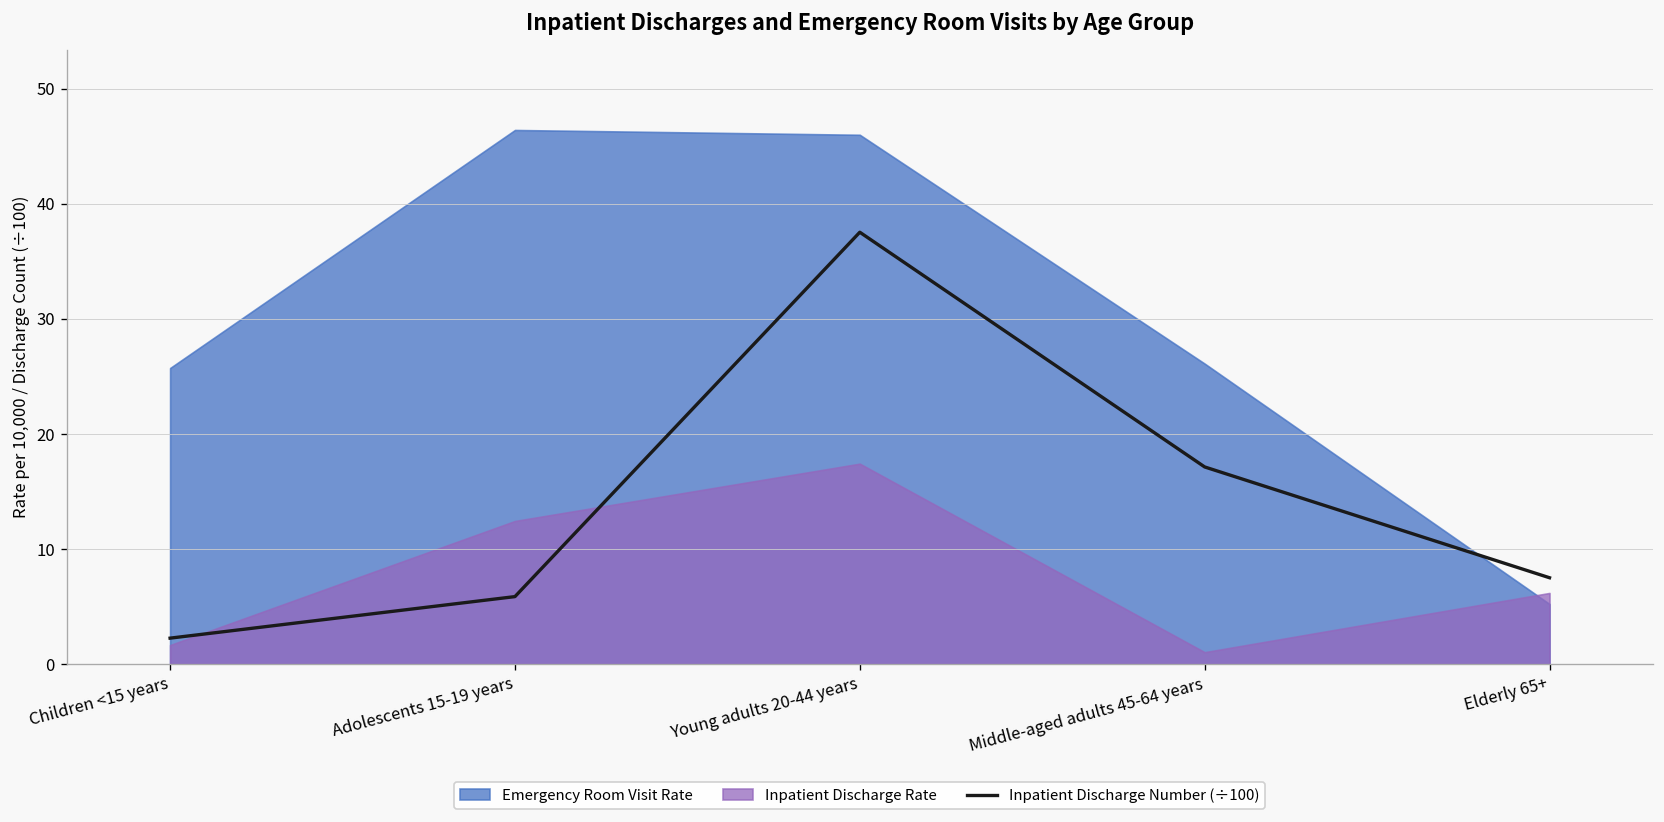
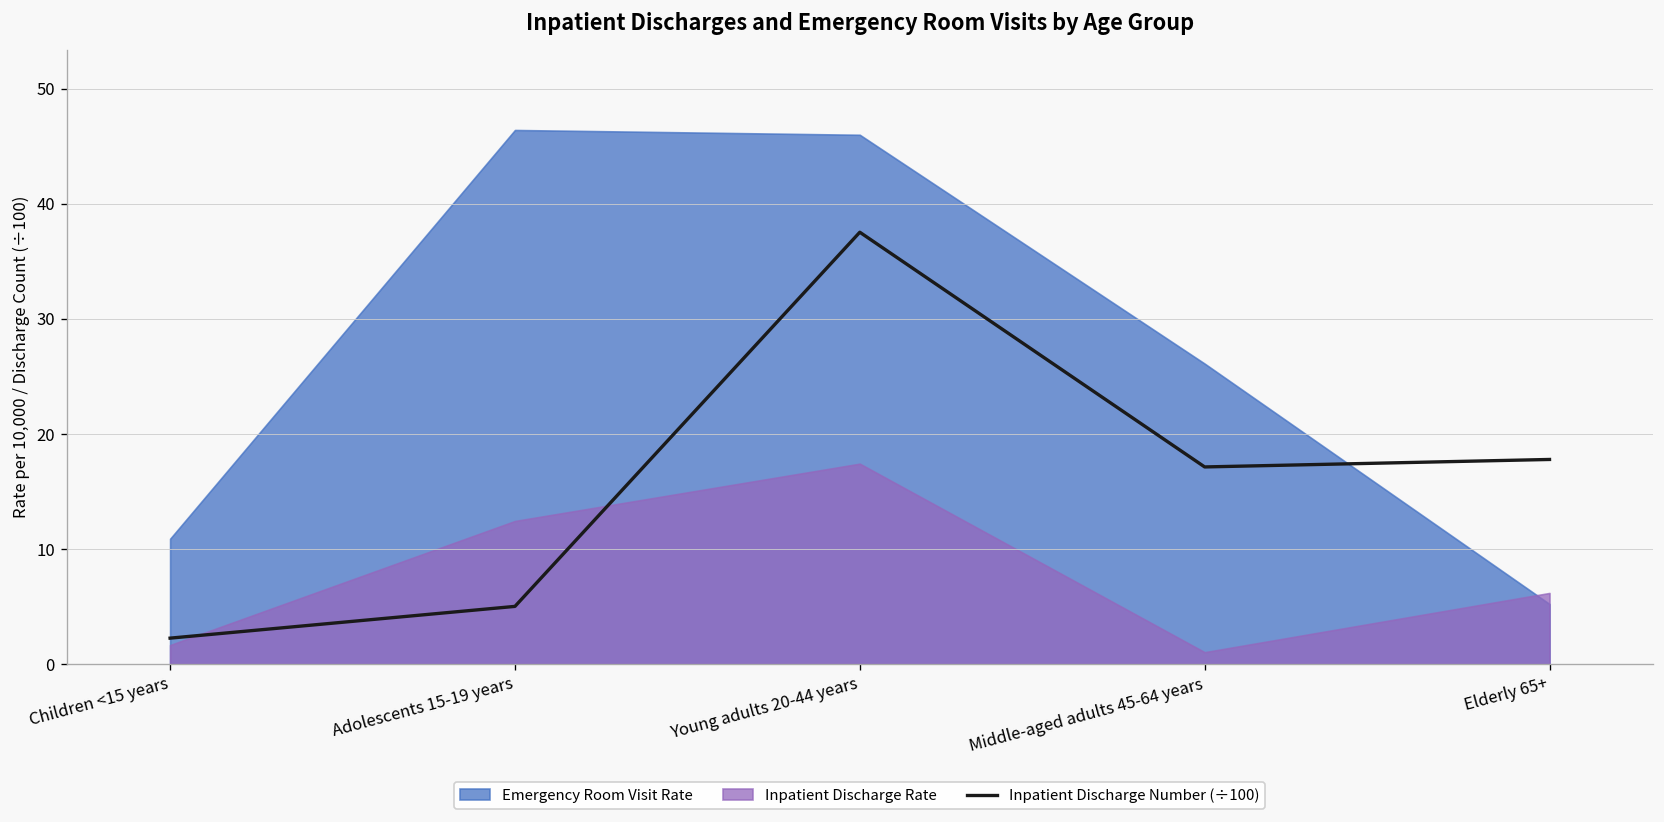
  {
    "Emergency Room Visit Rate": {
-     "Children <15 years": 26,
+     "Children <15 years": 11,
      "Adolescents 15-19 years": 46,
      "Young adults 20-44 years": 46,
      "Middle-aged adults 45-64 years": 26,
      "Elderly 65+": 5
    },
    "Inpatient Discharge Number (÷100)": {
      "Children <15 years": 2,
-     "Adolescents 15-19 years": 6,
+     "Adolescents 15-19 years": 5,
      "Young adults 20-44 years": 38,
      "Middle-aged adults 45-64 years": 17,
-     "Elderly 65+": 8
+     "Elderly 65+": 18
    },
    "Inpatient Discharge Rate": {
      "Children <15 years": 2,
      "Adolescents 15-19 years": 12,
      "Young adults 20-44 years": 17,
      "Middle-aged adults 45-64 years": 1,
      "Elderly 65+": 6
    }
  }
